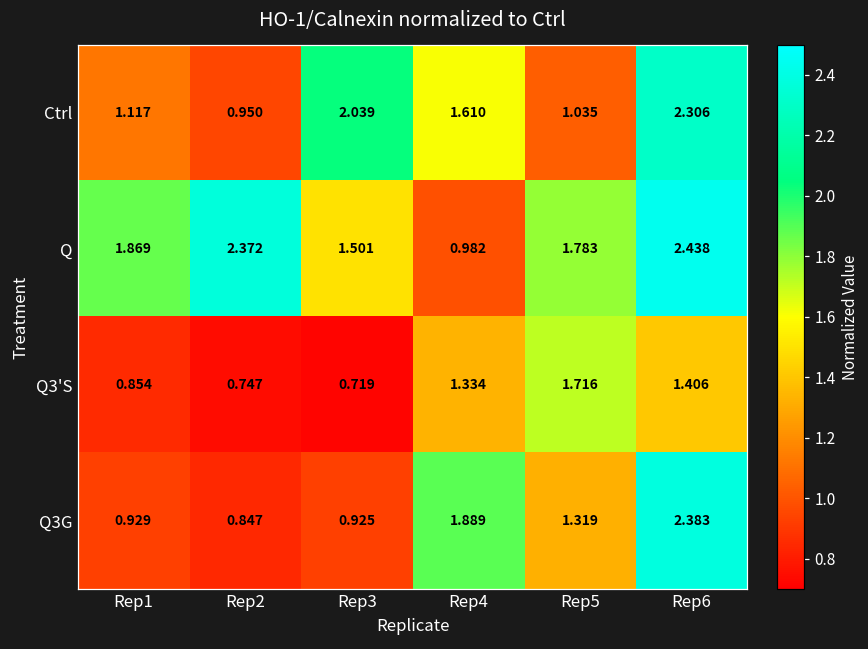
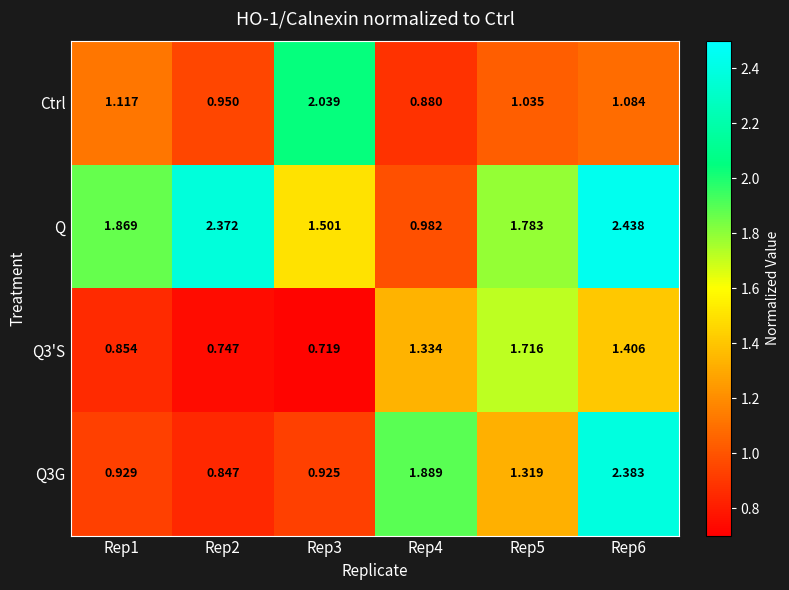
  {
    "Ctrl": {
      "Rep1": 1.117,
      "Rep2": 0.950,
      "Rep3": 2.039,
-     "Rep4": 1.610,
+     "Rep4": 0.880,
      "Rep5": 1.035,
-     "Rep6": 2.306
+     "Rep6": 1.084
    },
    "Q": {
      "Rep1": 1.869,
      "Rep2": 2.372,
      "Rep3": 1.501,
      "Rep4": 0.982,
      "Rep5": 1.783,
      "Rep6": 2.438
    },
    "Q3'S": {
      "Rep1": 0.854,
      "Rep2": 0.747,
      "Rep3": 0.719,
      "Rep4": 1.334,
      "Rep5": 1.716,
      "Rep6": 1.406
    },
    "Q3G": {
      "Rep1": 0.929,
      "Rep2": 0.847,
      "Rep3": 0.925,
      "Rep4": 1.889,
      "Rep5": 1.319,
      "Rep6": 2.383
    }
  }
